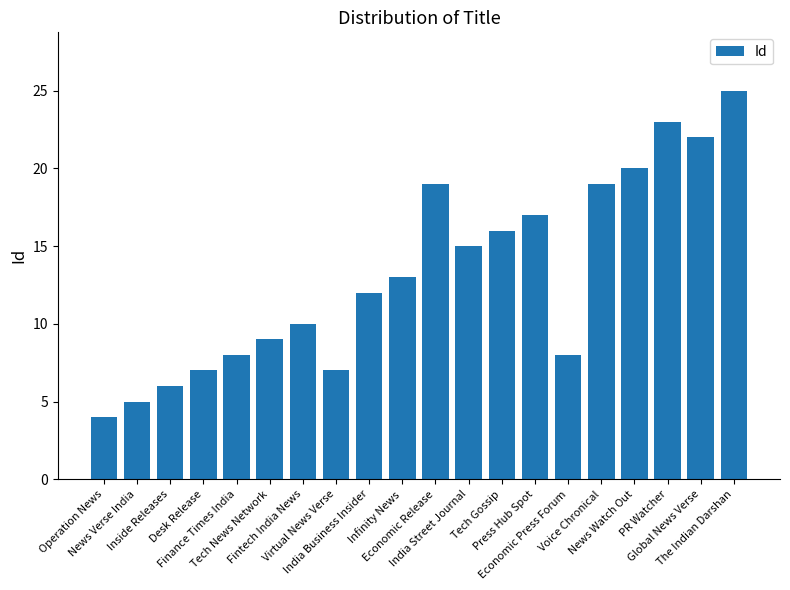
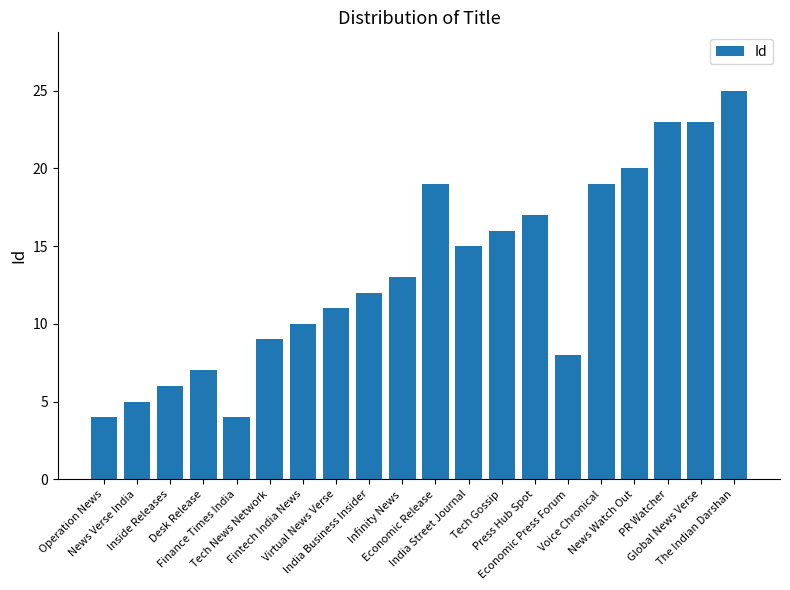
  {
    "Operation News": 4,
    "News Verse India": 5,
    "Inside Releases": 6,
    "Desk Release": 7,
-   "Finance Times India": 8,
+   "Finance Times India": 4,
    "Tech News Network": 9,
    "Fintech India News": 10,
-   "Virtual News Verse": 7,
+   "Virtual News Verse": 11,
    "India Business Insider": 12,
    "Infinity News": 13,
    "Economic Release": 19,
    "India Street Journal": 15,
    "Tech Gossip": 16,
    "Press Hub Spot": 17,
    "Economic Press Forum": 8,
    "Voice Chronical": 19,
    "News Watch Out": 20,
    "PR Watcher": 23,
-   "Global News Verse": 22,
+   "Global News Verse": 23,
    "The Indian Darshan": 25
  }
